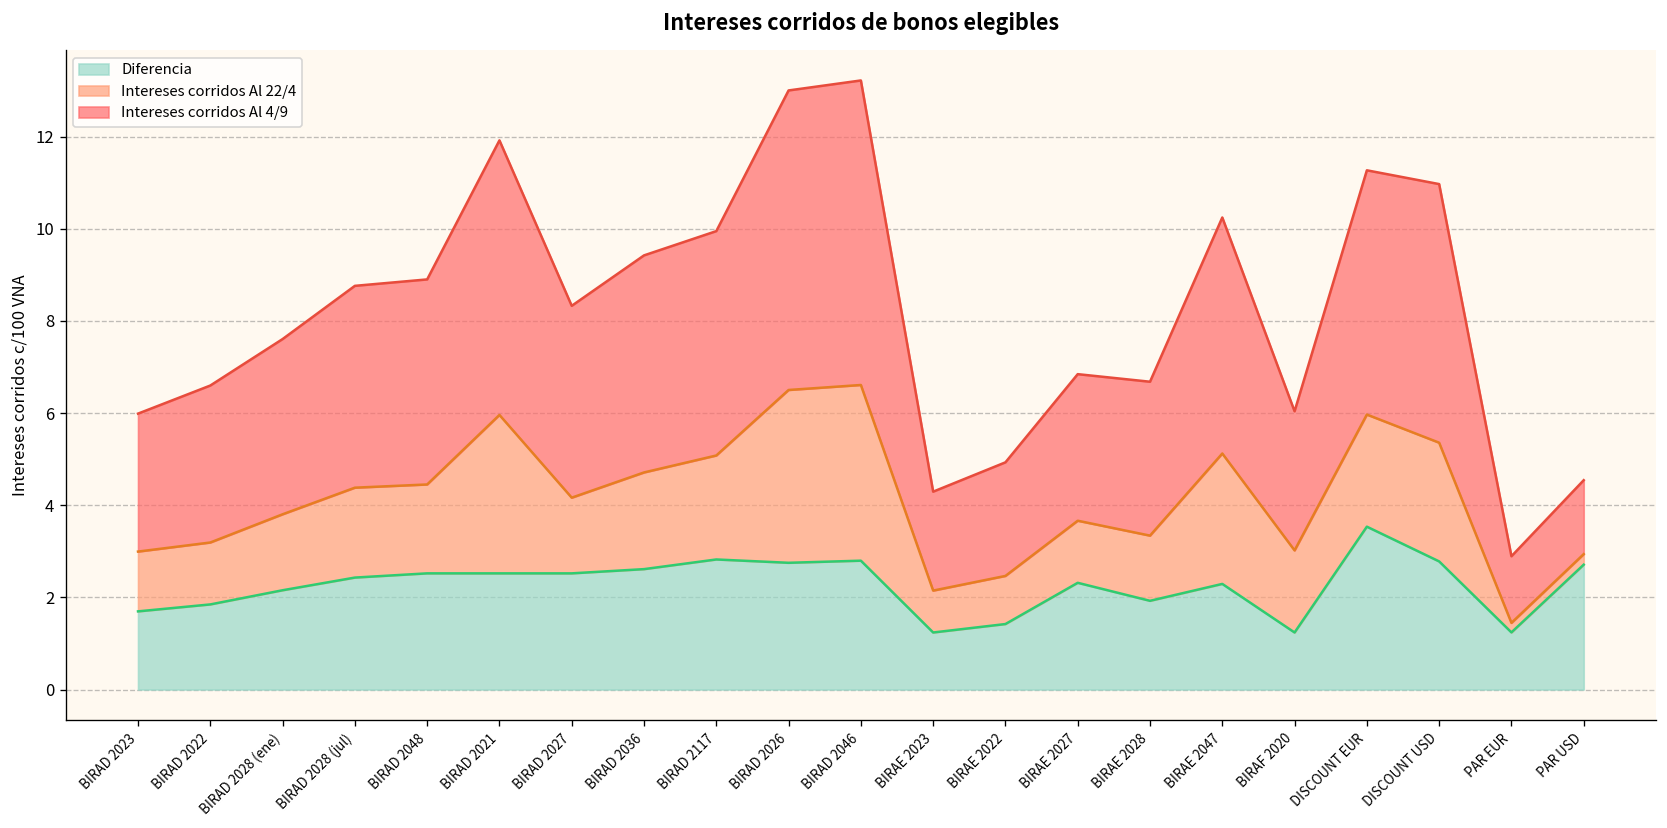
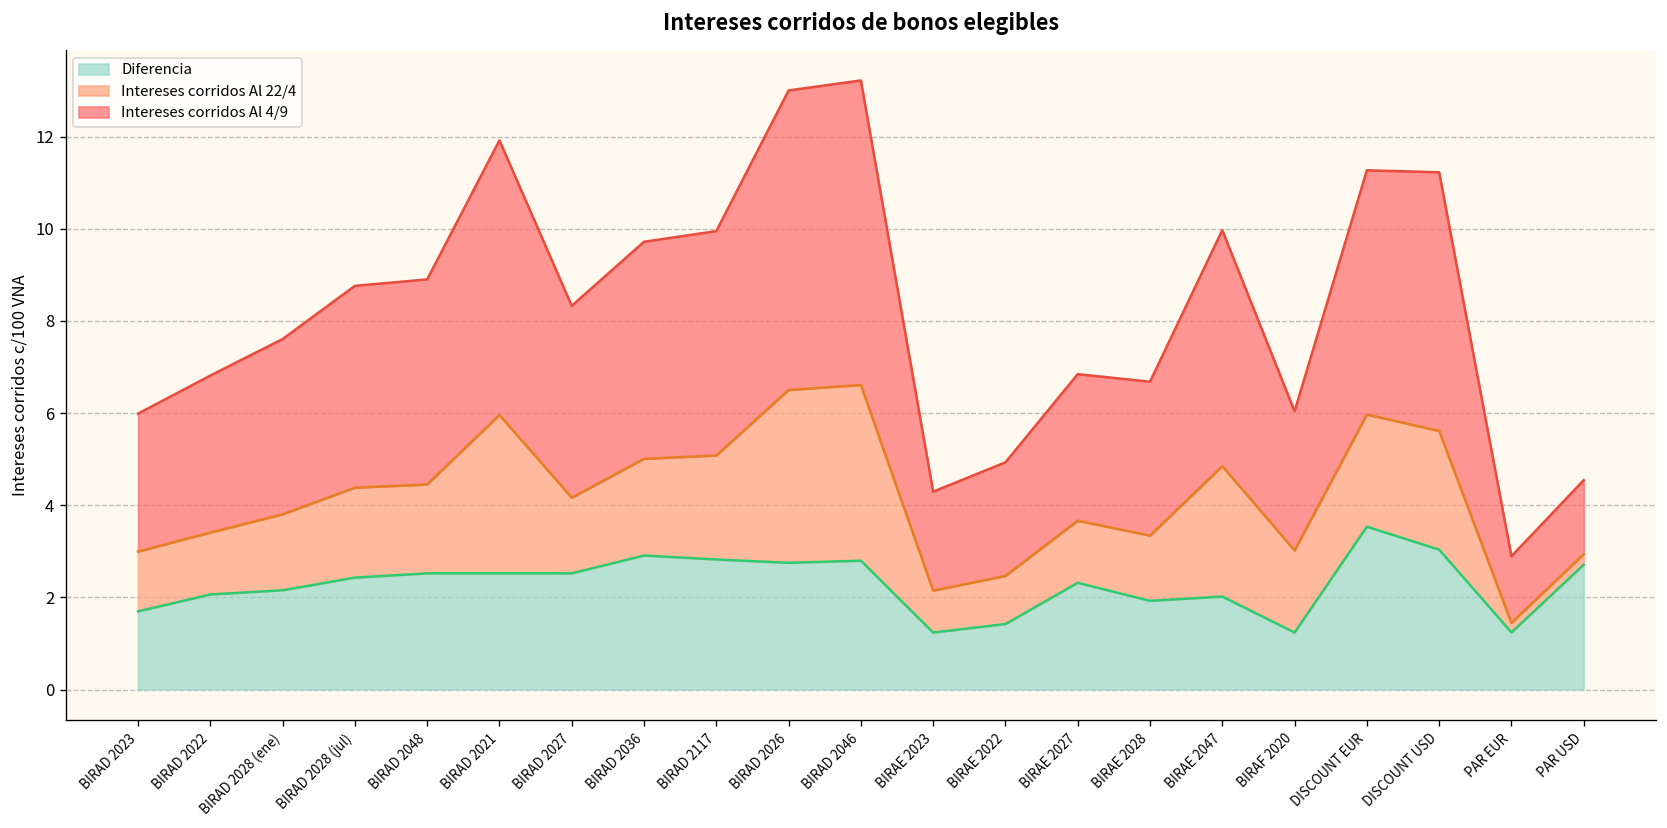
  {
    "Diferencia": {
      "BIRAD 2023": 1.7,
-     "BIRAD 2022": 1.8,
+     "BIRAD 2022": 2.1,
      "BIRAD 2028 (ene)": 2.2,
      "BIRAD 2028 (jul)": 2.4,
      "BIRAD 2048": 2.5,
      "BIRAD 2021": 2.5,
      "BIRAD 2027": 2.5,
-     "BIRAD 2036": 2.6,
+     "BIRAD 2036": 2.9,
      "BIRAD 2117": 2.8,
      "BIRAD 2026": 2.8,
      "BIRAD 2046": 2.8,
      "BIRAE 2023": 1.2,
      "BIRAE 2022": 1.4,
      "BIRAE 2027": 2.3,
      "BIRAE 2028": 1.9,
-     "BIRAE 2047": 2.3,
+     "BIRAE 2047": 2.0,
      "BIRAF 2020": 1.2,
      "DISCOUNT EUR": 3.5,
-     "DISCOUNT USD": 2.8,
+     "DISCOUNT USD": 3.0,
      "PAR EUR": 1.2,
      "PAR USD": 2.7
    }
  }
